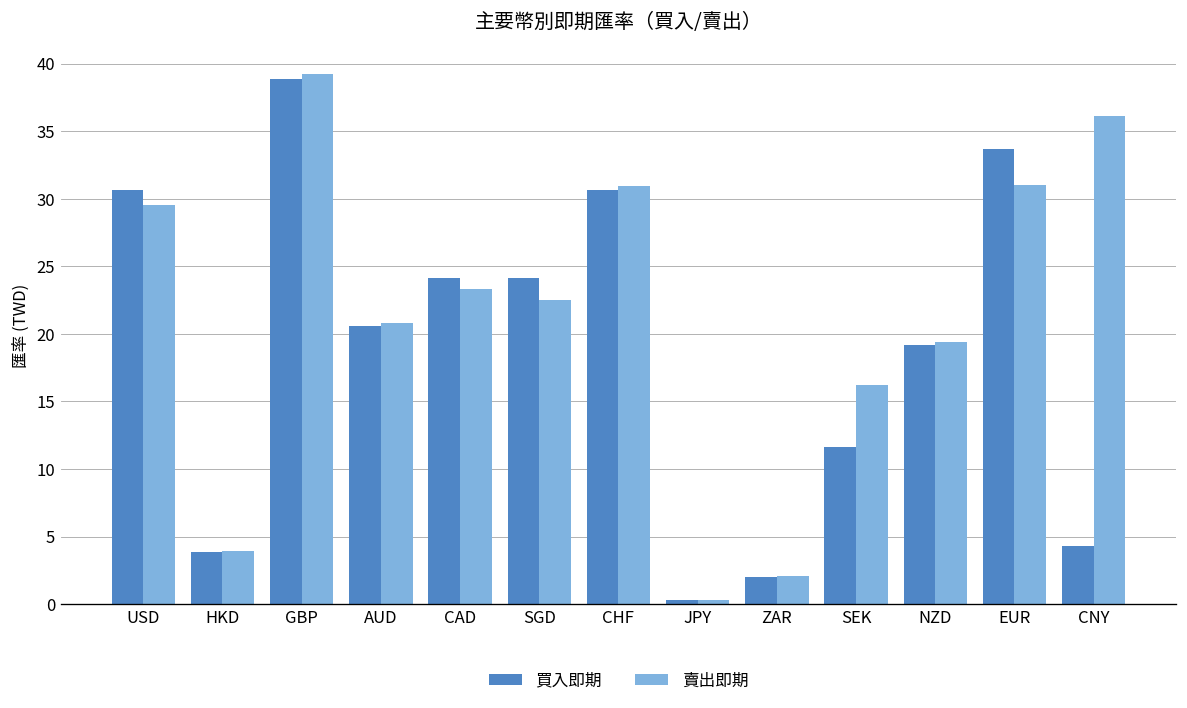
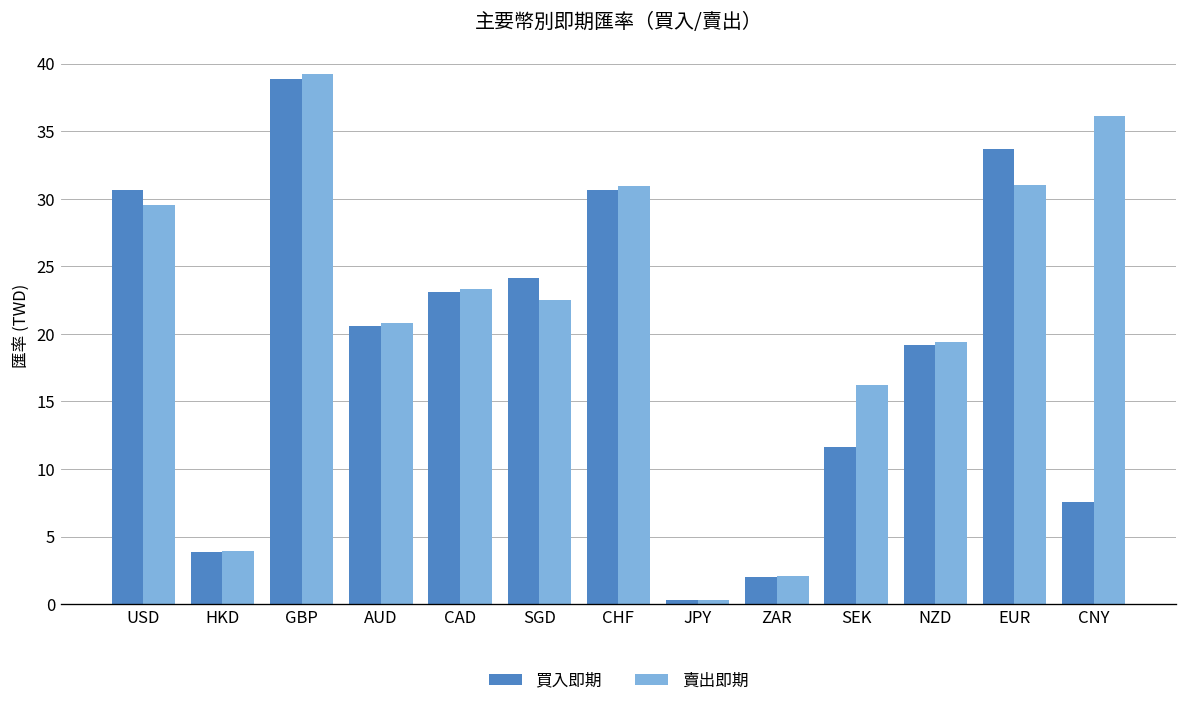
  {
    "買入即期": {
      "USD": 30.7,
      "HKD": 3.9,
      "GBP": 38.8,
      "AUD": 20.6,
-     "CAD": 24.1,
+     "CAD": 23.1,
      "SGD": 24.1,
      "CHF": 30.6,
      "JPY": 0.3,
      "ZAR": 2.0,
      "SEK": 11.6,
      "NZD": 19.2,
      "EUR": 33.7,
-     "CNY": 4.3
+     "CNY": 7.5
    },
    "賣出即期": {
      "USD": 29.5,
      "HKD": 3.9,
      "GBP": 39.3,
      "AUD": 20.8,
      "CAD": 23.4,
      "SGD": 22.5,
      "CHF": 30.9,
      "JPY": 0.3,
      "ZAR": 2.1,
      "SEK": 16.2,
      "NZD": 19.4,
      "EUR": 31.0,
      "CNY": 36.1
    }
  }
